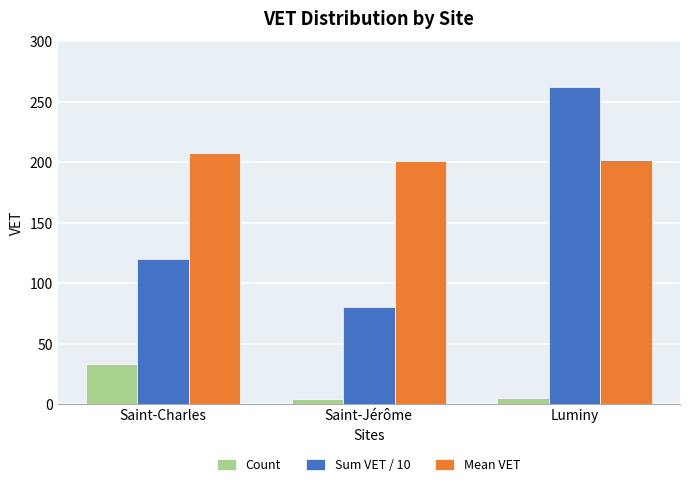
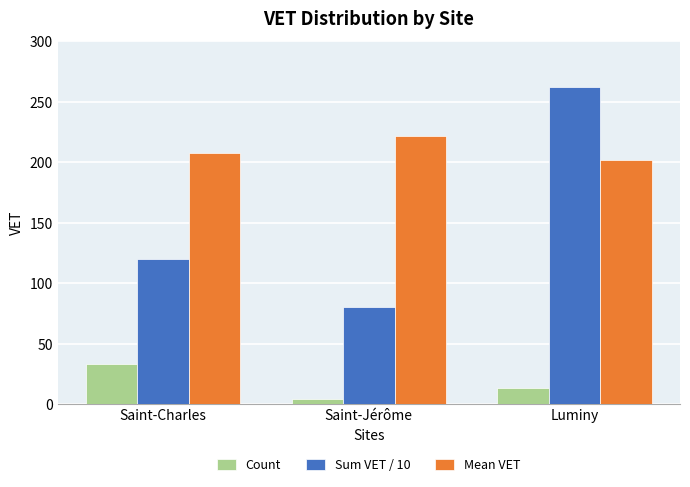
  {
    "Count": {
      "Saint-Charles": 33,
      "Saint-Jérôme": 4,
-     "Luminy": 5
+     "Luminy": 13
    },
    "Sum VET / 10": {
      "Saint-Charles": 120,
      "Saint-Jérôme": 80,
      "Luminy": 263
    },
    "Mean VET": {
      "Saint-Charles": 207,
-     "Saint-Jérôme": 201,
+     "Saint-Jérôme": 222,
      "Luminy": 202
    }
  }
